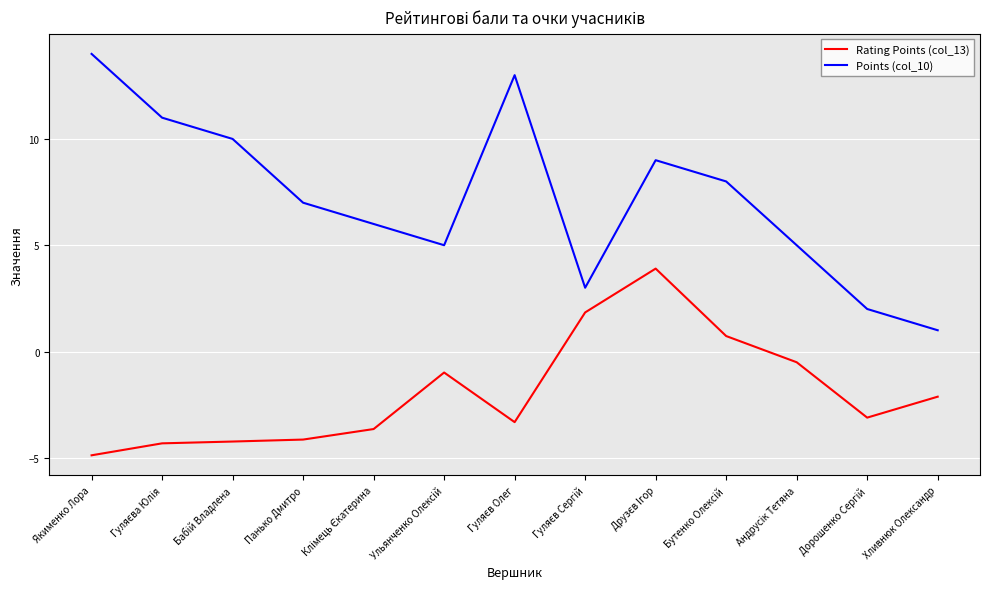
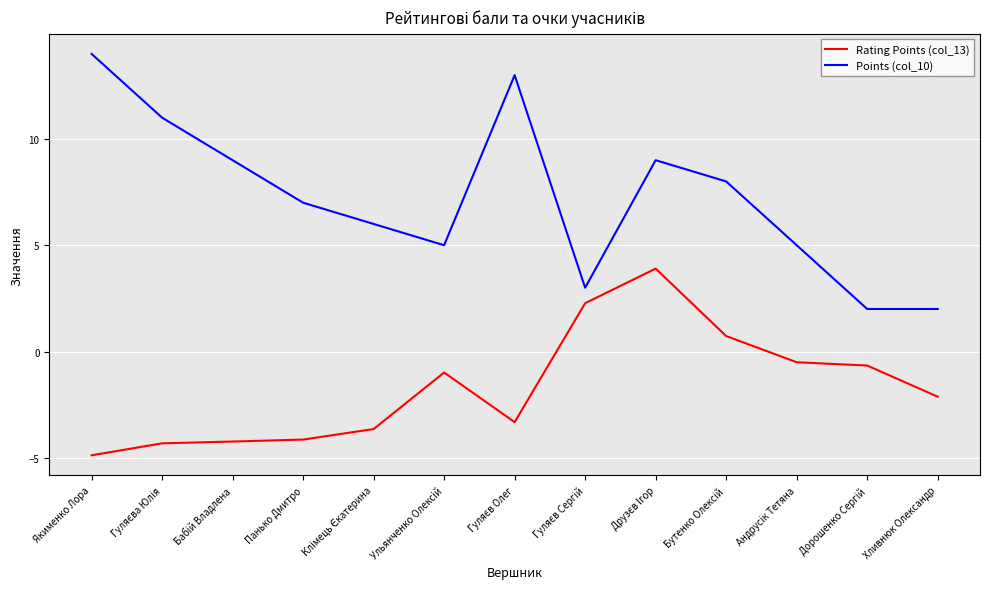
  {
    "Rating Points (col_13)": {
      "Якименко Лора": -4.9,
      "Гуляєва Юлія": -4.3,
      "Бабій Владлена": -4.2,
      "Панько Дмитро": -4.1,
      "Клімець Єкатерина": -3.6,
      "Ульянченко Олексій": -1.0,
      "Гуляєв Олег": -3.3,
-     "Гуляєв Сергій": 1.8,
+     "Гуляєв Сергій": 2.3,
      "Друзєв Ігор": 3.9,
      "Бутенко Олексій": 0.7,
      "Андрусік Тетяна": -0.5,
-     "Дорошенко Сергій": -3.1,
+     "Дорошенко Сергій": -0.7,
      "Хливнюк Олександр": -2.1
    },
    "Points (col_10)": {
      "Якименко Лора": 14,
      "Гуляєва Юлія": 11,
-     "Бабій Владлена": 10,
+     "Бабій Владлена": 9,
      "Панько Дмитро": 7,
      "Клімець Єкатерина": 6,
      "Ульянченко Олексій": 5,
      "Гуляєв Олег": 13,
      "Гуляєв Сергій": 3,
      "Друзєв Ігор": 9,
      "Бутенко Олексій": 8,
      "Андрусік Тетяна": 5,
      "Дорошенко Сергій": 2,
-     "Хливнюк Олександр": 1
+     "Хливнюк Олександр": 2
    }
  }
